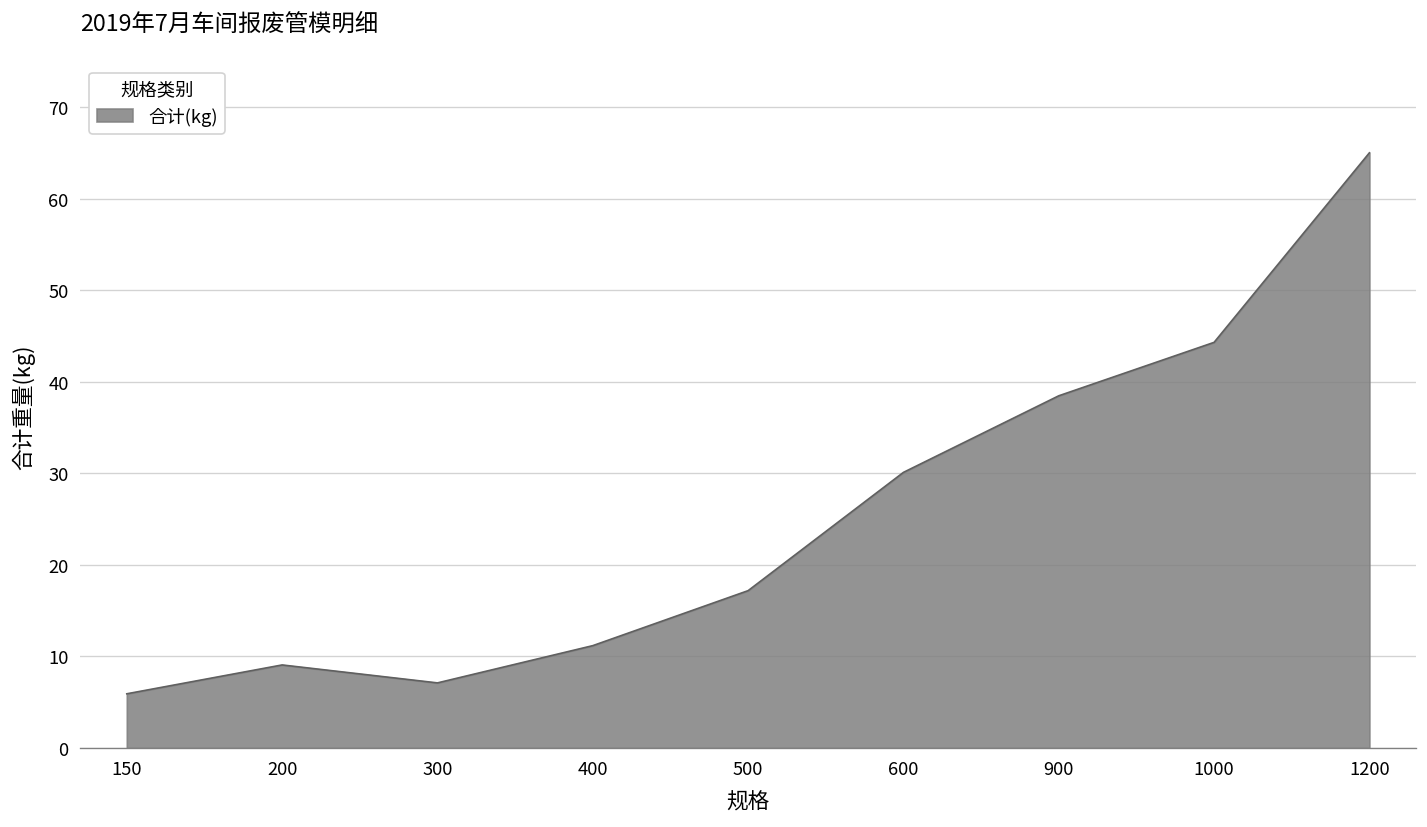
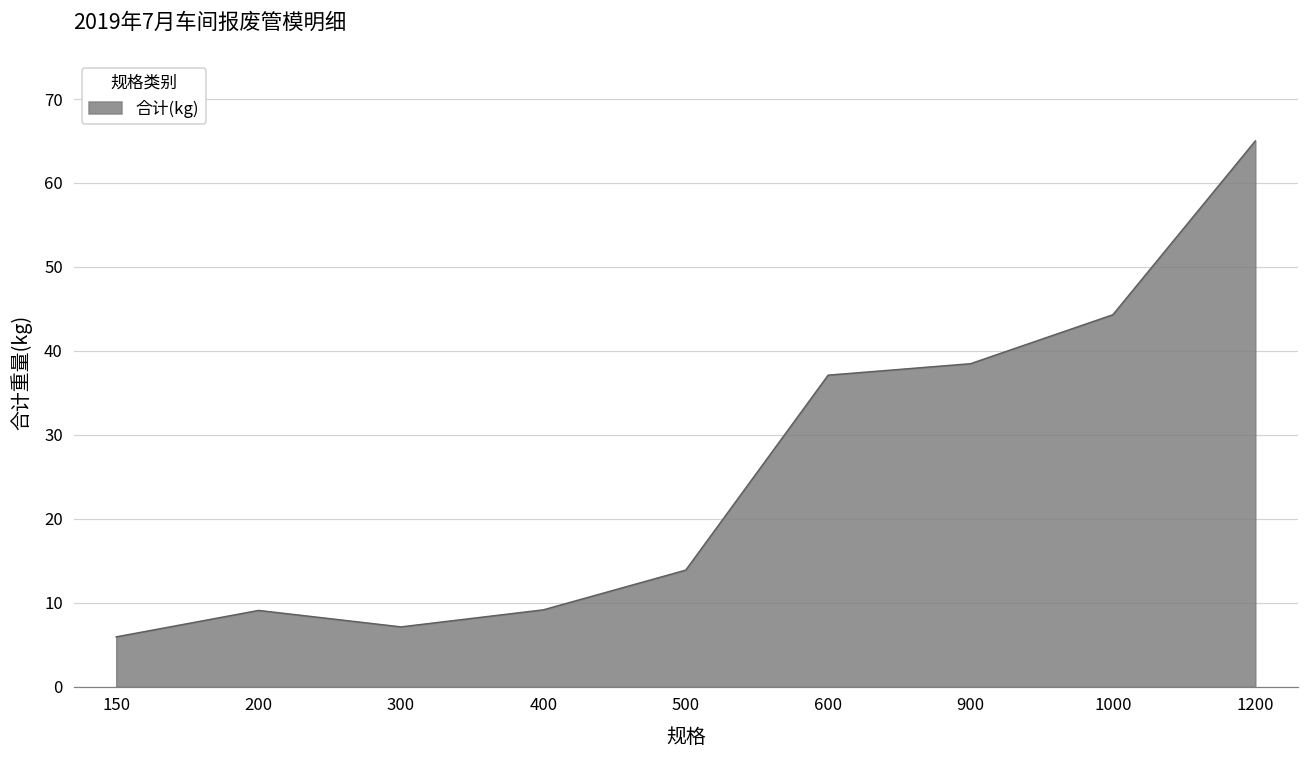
  {
    "150": 6,
    "200": 9,
    "300": 7,
-   "400": 11,
-   "500": 17,
-   "600": 30,
+   "400": 9,
+   "500": 14,
+   "600": 37,
    "900": 38,
    "1000": 44,
    "1200": 65
  }
